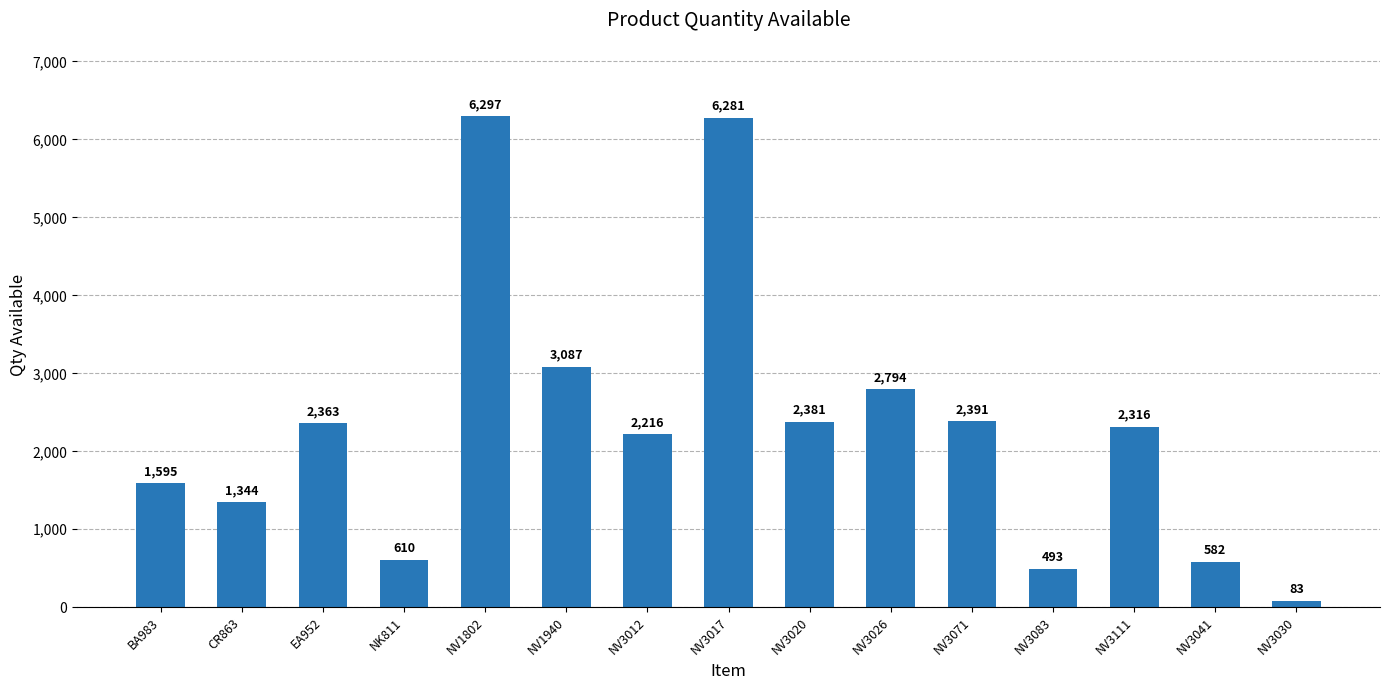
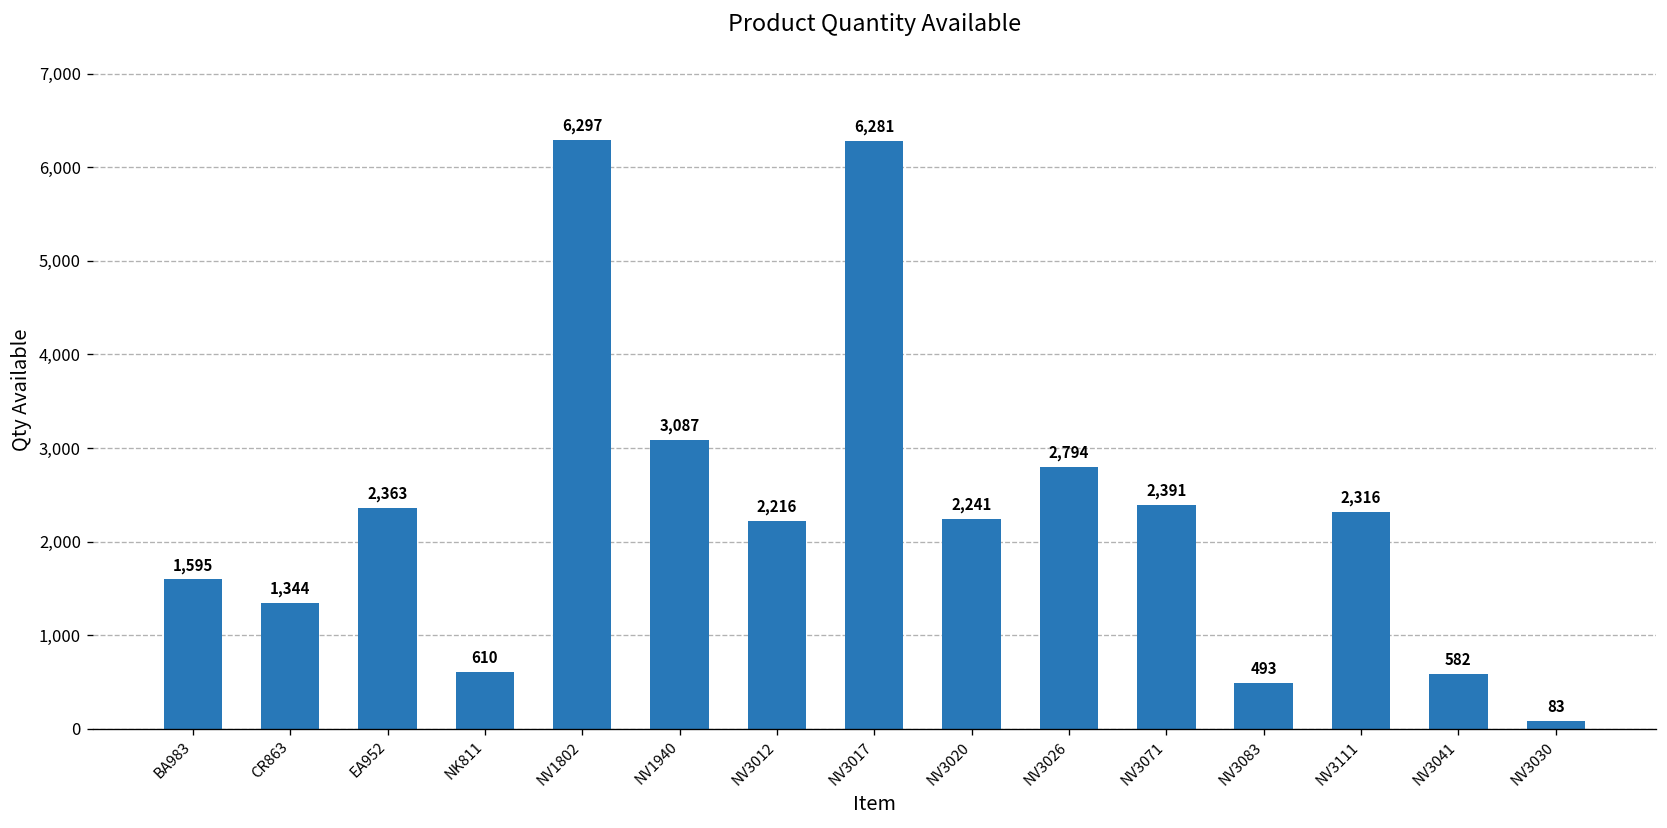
  {
    "BA983": "1,595",
    "CR863": "1,344",
    "EA952": "2,363",
    "NK811": "610",
    "NV1802": "6,297",
    "NV1940": "3,087",
    "NV3012": "2,216",
    "NV3017": "6,281",
-   "NV3020": "2,381",
+   "NV3020": "2,241",
    "NV3026": "2,794",
    "NV3071": "2,391",
    "NV3083": "493",
    "NV3111": "2,316",
    "NV3041": "582",
    "NV3030": "83"
  }
